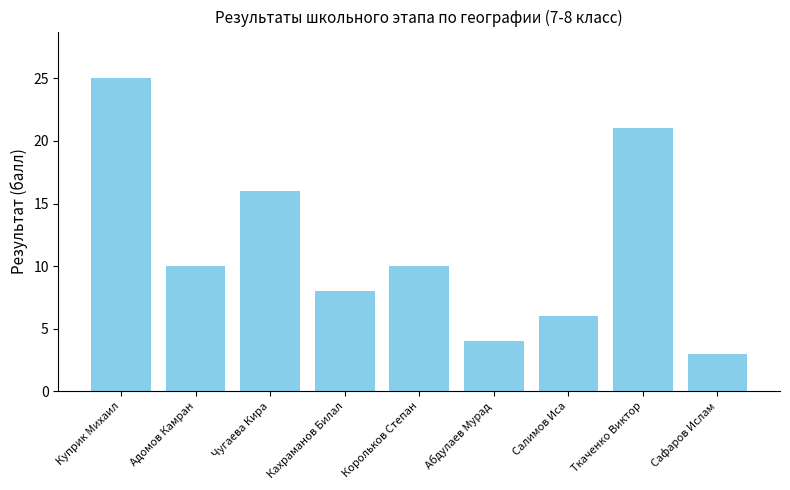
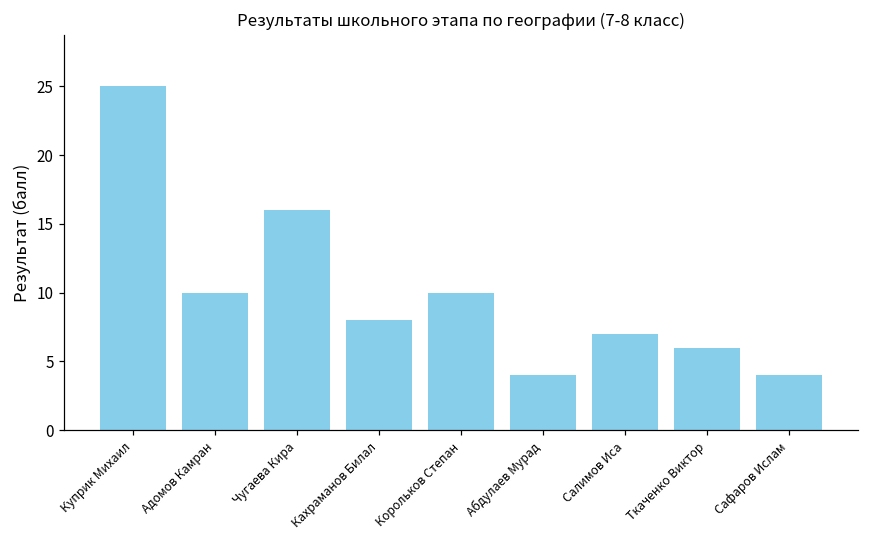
  {
    "Куприк Михаил": 25,
    "Адомов Камран": 10,
    "Чугаева Кира": 16,
    "Кахраманов Билал": 8,
    "Корольков Степан": 10,
    "Абдулаев Мурад": 4,
-   "Салимов Иса": 6,
-   "Ткаченко Виктор": 21,
-   "Сафаров Ислам": 3
+   "Салимов Иса": 7,
+   "Ткаченко Виктор": 6,
+   "Сафаров Ислам": 4
  }
